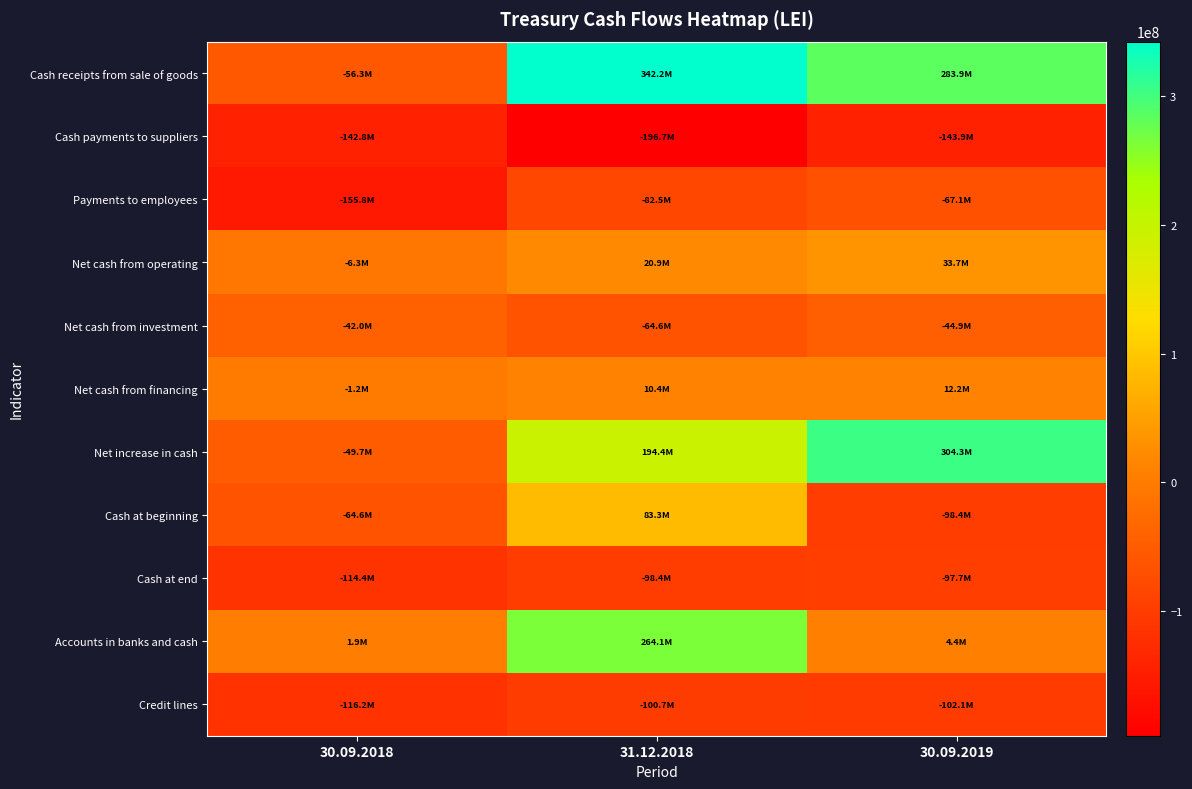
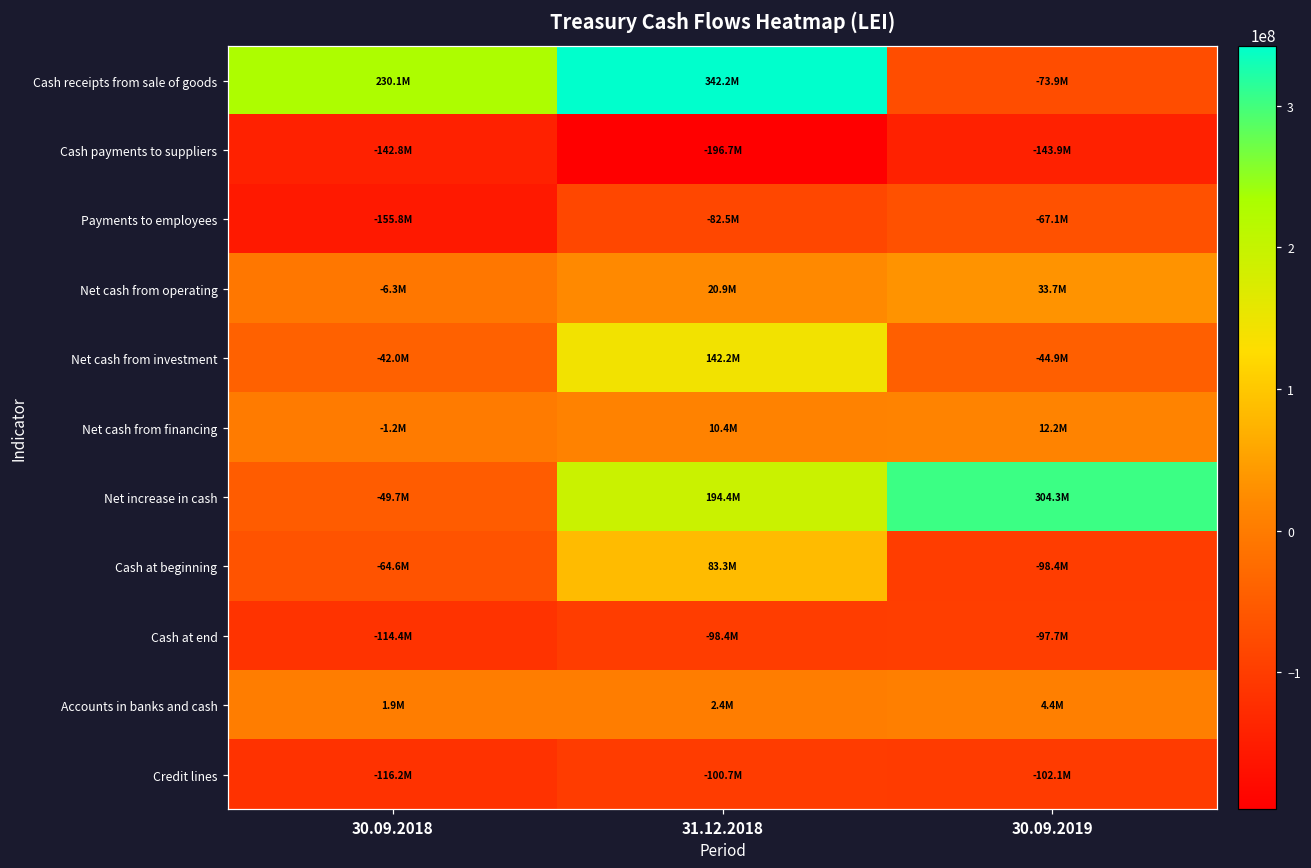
  {
    "Cash receipts from sale of goods": {
-     "30.09.2018": "-56.3M",
+     "30.09.2018": "230.1M",
      "31.12.2018": "342.2M",
-     "30.09.2019": "283.9M"
+     "30.09.2019": "-73.9M"
    },
    "Cash payments to suppliers": {
      "30.09.2018": "-142.8M",
      "31.12.2018": "-196.7M",
      "30.09.2019": "-143.9M"
    },
    "Payments to employees": {
      "30.09.2018": "-155.8M",
      "31.12.2018": "-82.5M",
      "30.09.2019": "-67.1M"
    },
    "Net cash from operating": {
      "30.09.2018": "-6.3M",
      "31.12.2018": "20.9M",
      "30.09.2019": "33.7M"
    },
    "Net cash from investment": {
      "30.09.2018": "-42.0M",
-     "31.12.2018": "-64.6M",
+     "31.12.2018": "142.2M",
      "30.09.2019": "-44.9M"
    },
    "Net cash from financing": {
      "30.09.2018": "-1.2M",
      "31.12.2018": "10.4M",
      "30.09.2019": "12.2M"
    },
    "Net increase in cash": {
      "30.09.2018": "-49.7M",
      "31.12.2018": "194.4M",
      "30.09.2019": "304.3M"
    },
    "Cash at beginning": {
      "30.09.2018": "-64.6M",
      "31.12.2018": "83.3M",
      "30.09.2019": "-98.4M"
    },
    "Cash at end": {
      "30.09.2018": "-114.4M",
      "31.12.2018": "-98.4M",
      "30.09.2019": "-97.7M"
    },
    "Accounts in banks and cash": {
      "30.09.2018": "1.9M",
-     "31.12.2018": "264.1M",
+     "31.12.2018": "2.4M",
      "30.09.2019": "4.4M"
    },
    "Credit lines": {
      "30.09.2018": "-116.2M",
      "31.12.2018": "-100.7M",
      "30.09.2019": "-102.1M"
    }
  }
